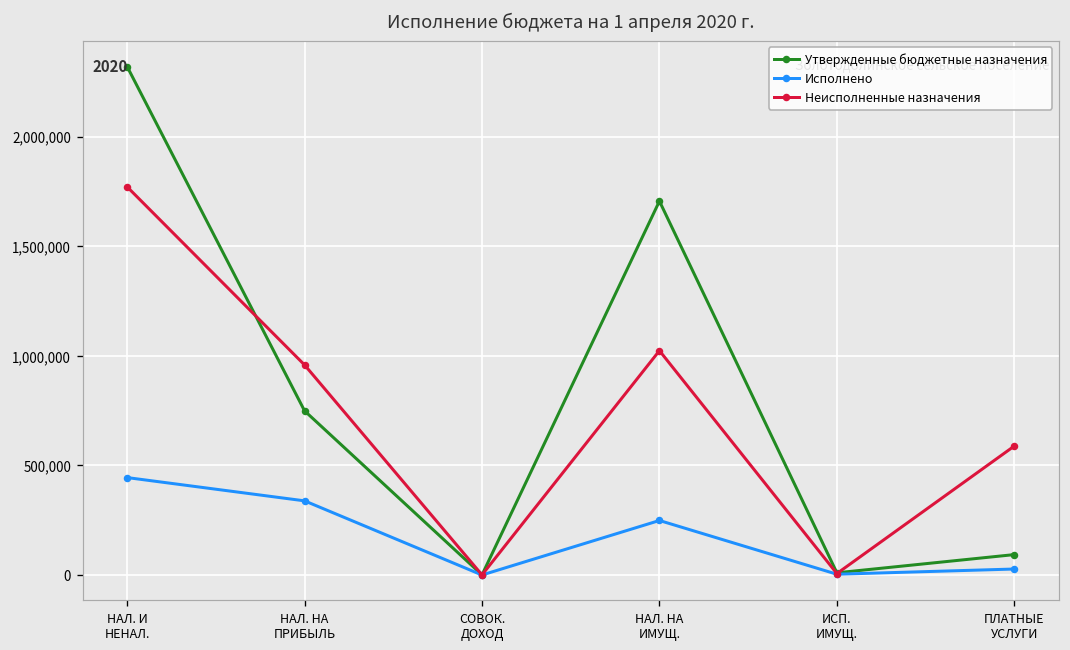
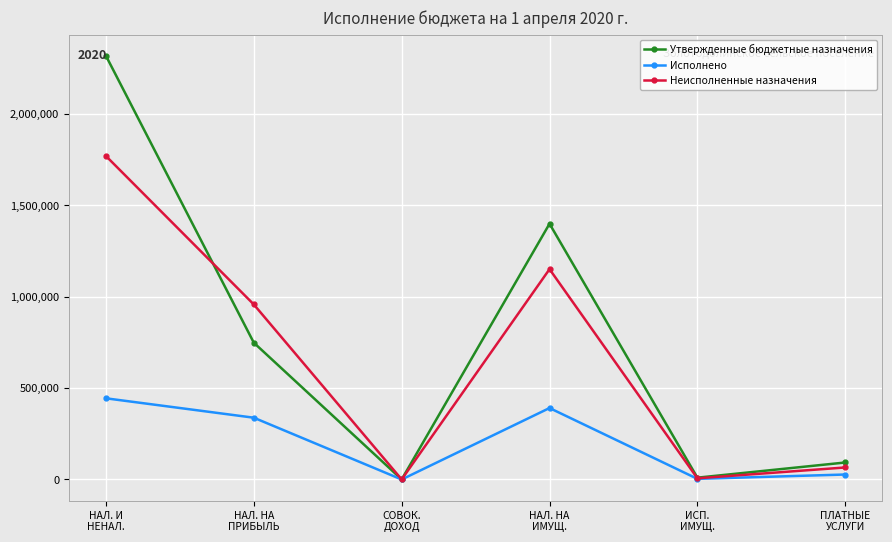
  {
    "Утвержденные бюджетные назначения": {
      "НАЛ. НА ПРИБЫЛЬ": "750,000",
-     "НАЛ. НА ИМУЩ.": "1,710,000",
+     "НАЛ. НА ИМУЩ.": "1,400,000",
      "ПЛАТНЫЕ УСЛУГИ": "90,000"
    },
    "Исполнено": {
      "НАЛ. И НЕНАЛ.": "440,000",
      "НАЛ. НА ПРИБЫЛЬ": "340,000",
-     "НАЛ. НА ИМУЩ.": "250,000",
+     "НАЛ. НА ИМУЩ.": "390,000",
      "ПЛАТНЫЕ УСЛУГИ": "30,000"
    },
    "Неисполненные назначения": {
      "НАЛ. И НЕНАЛ.": "1,770,000",
      "НАЛ. НА ПРИБЫЛЬ": "960,000",
-     "НАЛ. НА ИМУЩ.": "1,020,000",
-     "ПЛАТНЫЕ УСЛУГИ": "590,000"
+     "НАЛ. НА ИМУЩ.": "1,150,000",
+     "ПЛАТНЫЕ УСЛУГИ": "70,000"
    }
  }
